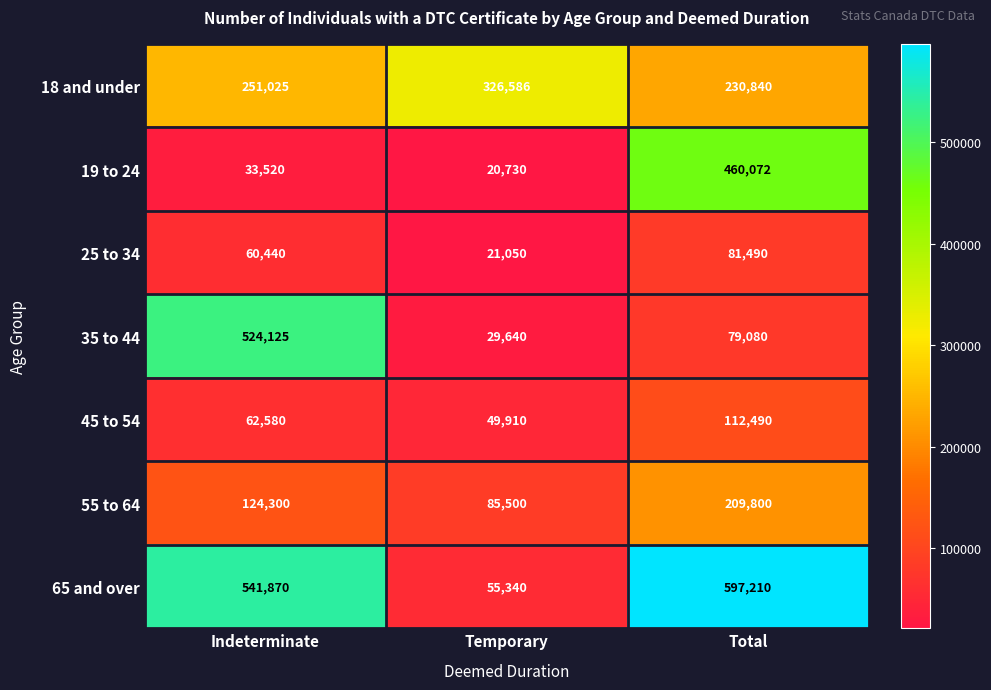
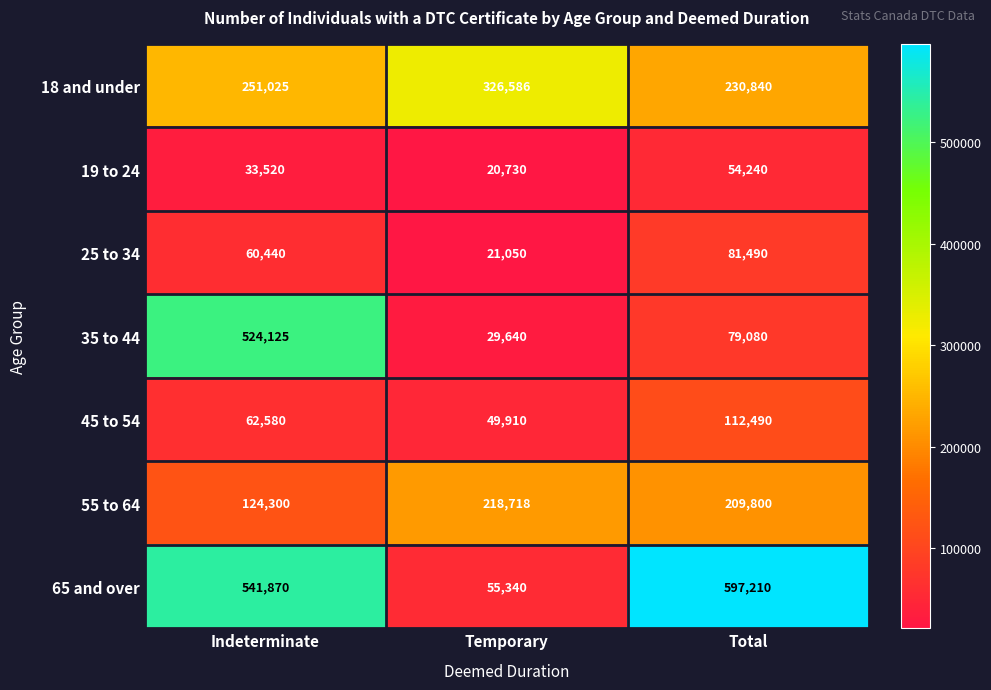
  {
    "18 and under": {
      "Indeterminate": "251,025",
      "Temporary": "326,586",
      "Total": "230,840"
    },
    "19 to 24": {
      "Indeterminate": "33,520",
      "Temporary": "20,730",
-     "Total": "460,072"
+     "Total": "54,240"
    },
    "25 to 34": {
      "Indeterminate": "60,440",
      "Temporary": "21,050",
      "Total": "81,490"
    },
    "35 to 44": {
      "Indeterminate": "524,125",
      "Temporary": "29,640",
      "Total": "79,080"
    },
    "45 to 54": {
      "Indeterminate": "62,580",
      "Temporary": "49,910",
      "Total": "112,490"
    },
    "55 to 64": {
      "Indeterminate": "124,300",
-     "Temporary": "85,500",
+     "Temporary": "218,718",
      "Total": "209,800"
    },
    "65 and over": {
      "Indeterminate": "541,870",
      "Temporary": "55,340",
      "Total": "597,210"
    }
  }
